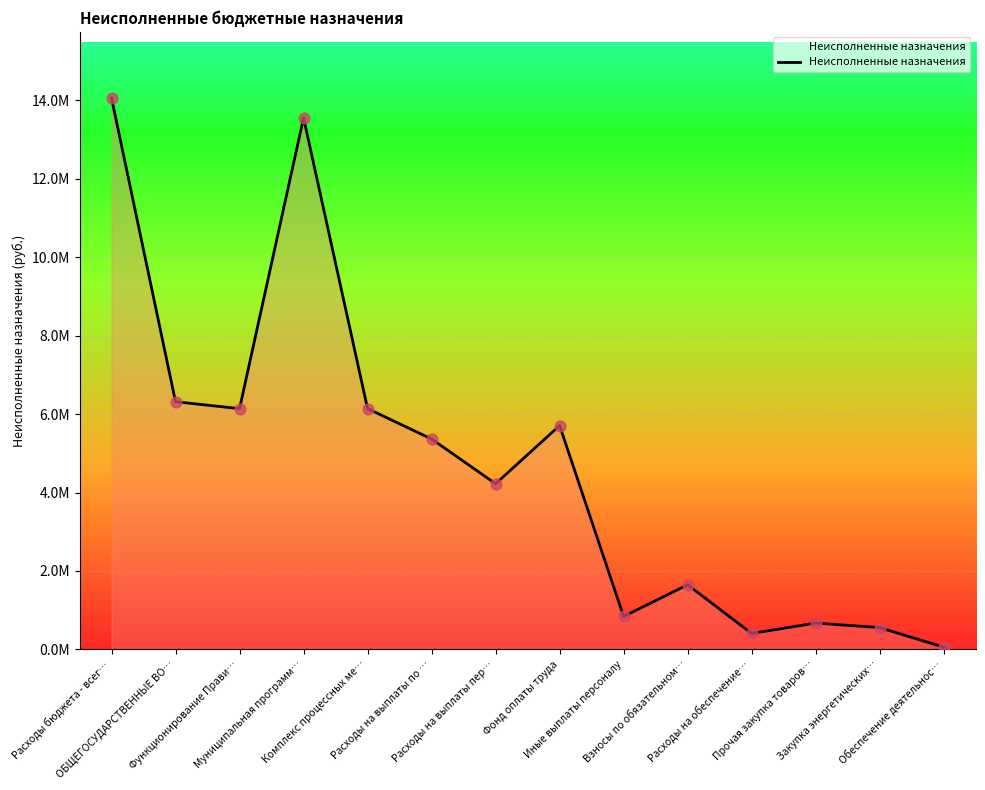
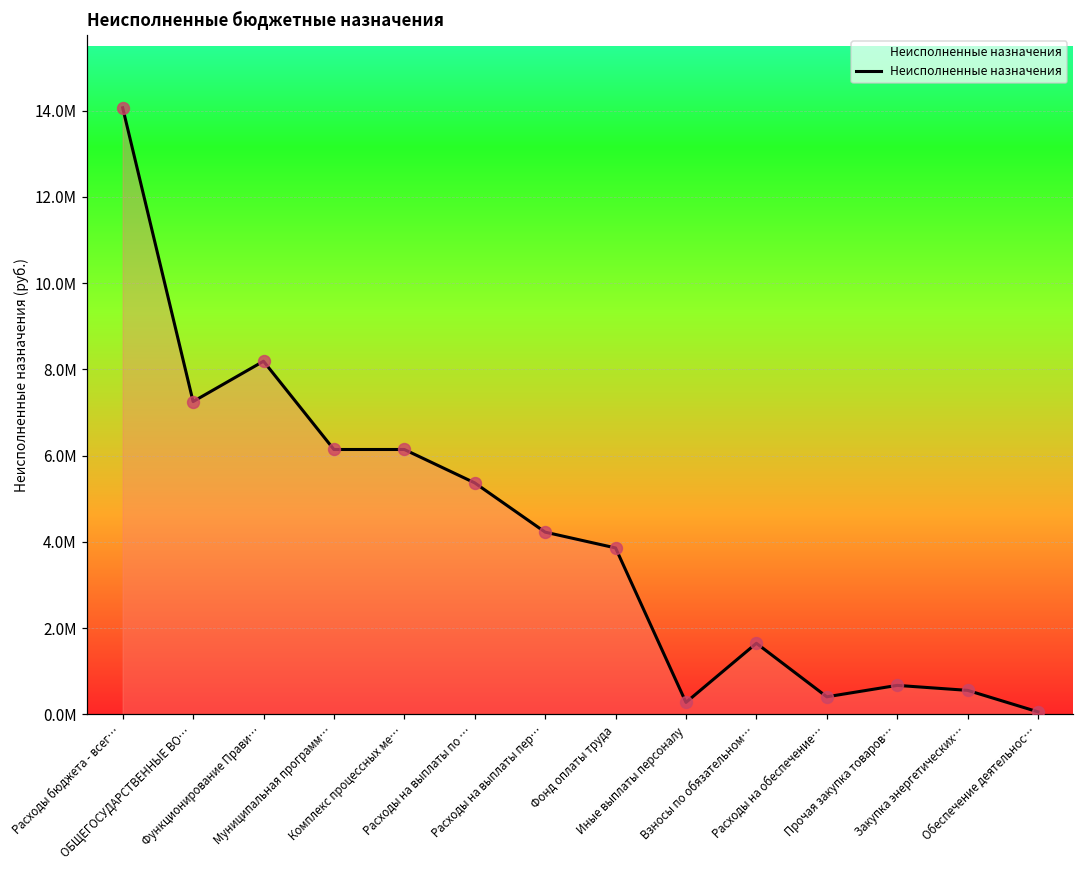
  {
    "Расходы бюджета - всег…": 14100000,
-   "ОБЩЕГОСУДАРСТВЕННЫЕ ВО…": 6300000,
-   "Функционирование Прави…": 6100000,
-   "Муниципальная программ…": 13600000,
+   "ОБЩЕГОСУДАРСТВЕННЫЕ ВО…": 7300000,
+   "Функционирование Прави…": 8200000,
+   "Муниципальная программ…": 6100000,
    "Комплекс процессных ме…": 6100000,
    "Расходы на выплаты по …": 5400000,
    "Расходы на выплаты пер…": 4200000,
-   "Фонд оплаты труда": 5700000,
-   "Иные выплаты персоналу": 800000,
+   "Фонд оплаты труда": 3900000,
+   "Иные выплаты персоналу": 300000,
    "Взносы по обязательном…": 1600000,
    "Расходы на обеспечение…": 400000,
    "Прочая закупка товаров…": 700000,
    "Закупка энергетических…": 600000,
    "Обеспечение деятельнос…": 100000
  }
